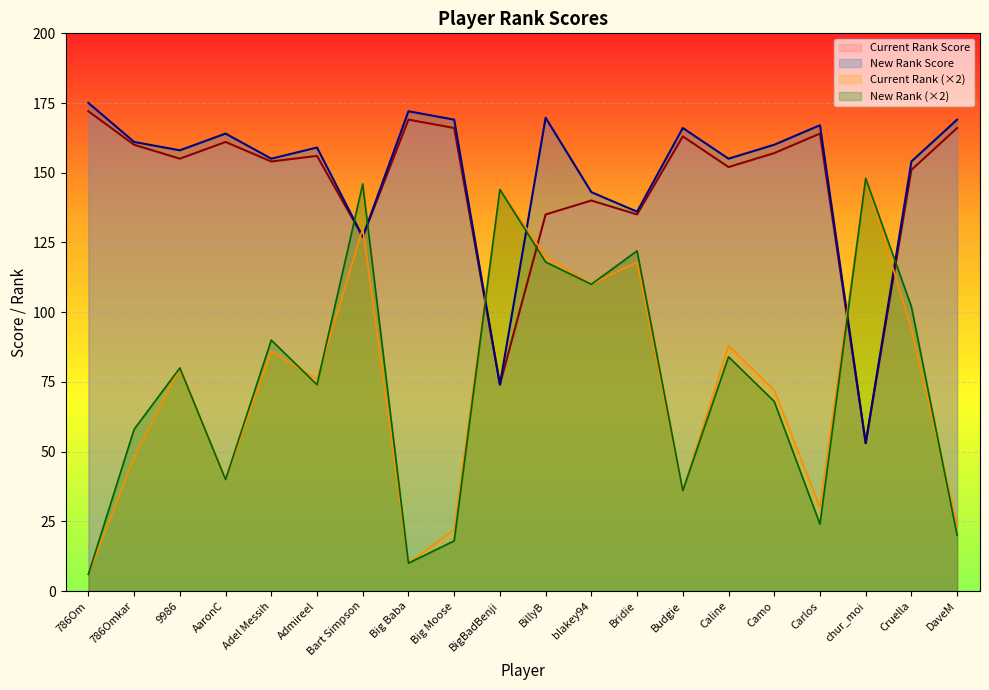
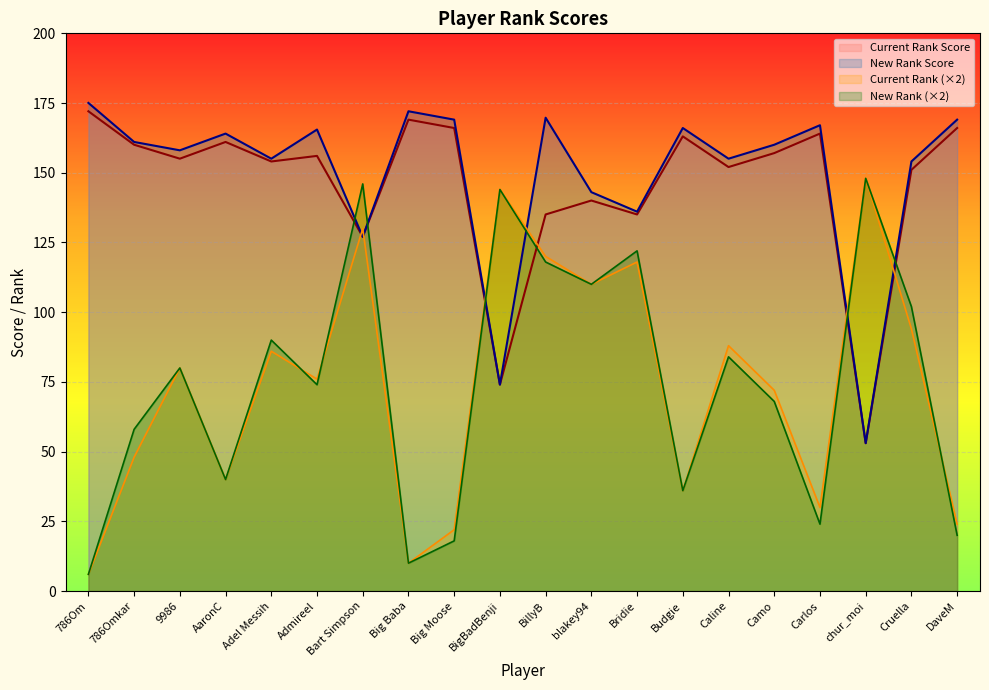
  {
    "New Rank Score": {
      "786Om": 175,
      "786Omkar": 161,
      "9986": 158,
      "AaronC": 164,
      "Adel Messih": 155,
-     "Admireel": 159,
+     "Admireel": 165,
      "Big Baba": 172,
      "Big Moose": 169,
      "BillyB": 170,
      "blakey94": 143,
      "Bridie": 136,
      "Budgie": 166,
      "Caline": 155,
      "Camo": 160,
      "Carlos": 167,
      "Cruella": 154,
      "DaveM": 169
    },
    "New Rank (×2)": {
      "786Omkar": 58,
      "Adel Messih": 90,
      "Admireel": 74,
      "Bart Simpson": 146,
      "Big Moose": 18,
      "BillyB": 118,
      "Bridie": 122,
      "Caline": 84,
      "Camo": 68,
      "Carlos": 24,
      "Cruella": 102,
      "DaveM": 20
    }
  }
